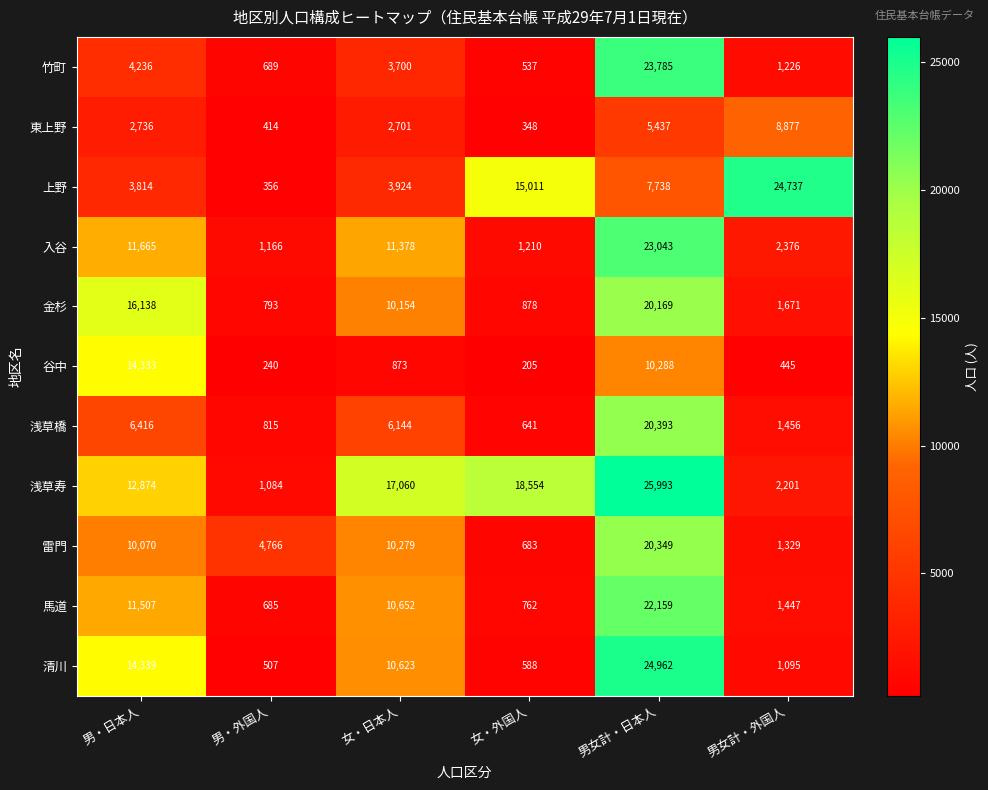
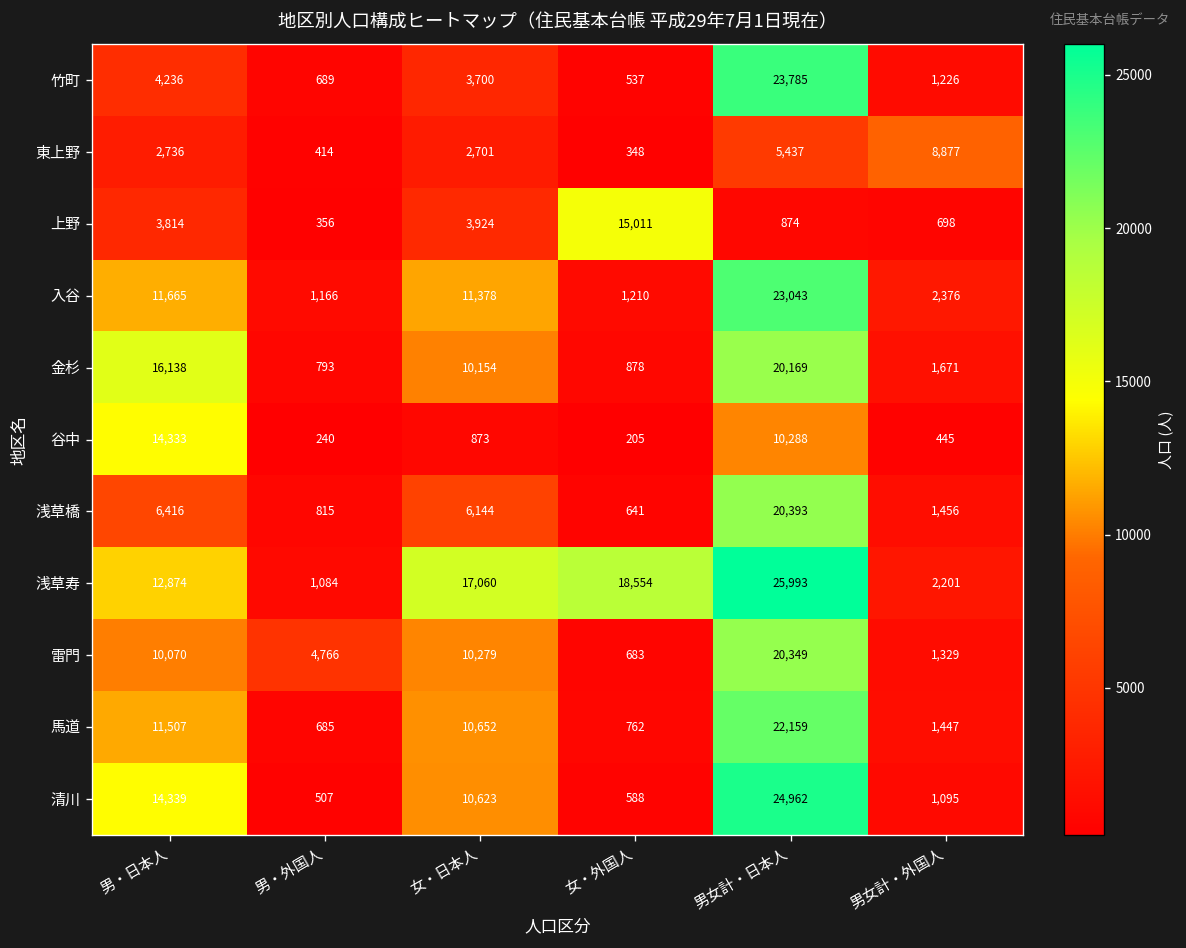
  {
    "竹町": {
      "男・日本人": "4,236",
      "男・外国人": "689",
      "女・日本人": "3,700",
      "女・外国人": "537",
      "男女計・日本人": "23,785",
      "男女計・外国人": "1,226"
    },
    "東上野": {
      "男・日本人": "2,736",
      "男・外国人": "414",
      "女・日本人": "2,701",
      "女・外国人": "348",
      "男女計・日本人": "5,437",
      "男女計・外国人": "8,877"
    },
    "上野": {
      "男・日本人": "3,814",
      "男・外国人": "356",
      "女・日本人": "3,924",
      "女・外国人": "15,011",
-     "男女計・日本人": "7,738",
-     "男女計・外国人": "24,737"
+     "男女計・日本人": "874",
+     "男女計・外国人": "698"
    },
    "入谷": {
      "男・日本人": "11,665",
      "男・外国人": "1,166",
      "女・日本人": "11,378",
      "女・外国人": "1,210",
      "男女計・日本人": "23,043",
      "男女計・外国人": "2,376"
    },
    "金杉": {
      "男・日本人": "16,138",
      "男・外国人": "793",
      "女・日本人": "10,154",
      "女・外国人": "878",
      "男女計・日本人": "20,169",
      "男女計・外国人": "1,671"
    },
    "谷中": {
      "男・日本人": "14,333",
      "男・外国人": "240",
      "女・日本人": "873",
      "女・外国人": "205",
      "男女計・日本人": "10,288",
      "男女計・外国人": "445"
    },
    "浅草橋": {
      "男・日本人": "6,416",
      "男・外国人": "815",
      "女・日本人": "6,144",
      "女・外国人": "641",
      "男女計・日本人": "20,393",
      "男女計・外国人": "1,456"
    },
    "浅草寿": {
      "男・日本人": "12,874",
      "男・外国人": "1,084",
      "女・日本人": "17,060",
      "女・外国人": "18,554",
      "男女計・日本人": "25,993",
      "男女計・外国人": "2,201"
    },
    "雷門": {
      "男・日本人": "10,070",
      "男・外国人": "4,766",
      "女・日本人": "10,279",
      "女・外国人": "683",
      "男女計・日本人": "20,349",
      "男女計・外国人": "1,329"
    },
    "馬道": {
      "男・日本人": "11,507",
      "男・外国人": "685",
      "女・日本人": "10,652",
      "女・外国人": "762",
      "男女計・日本人": "22,159",
      "男女計・外国人": "1,447"
    },
    "清川": {
      "男・日本人": "14,339",
      "男・外国人": "507",
      "女・日本人": "10,623",
      "女・外国人": "588",
      "男女計・日本人": "24,962",
      "男女計・外国人": "1,095"
    }
  }
